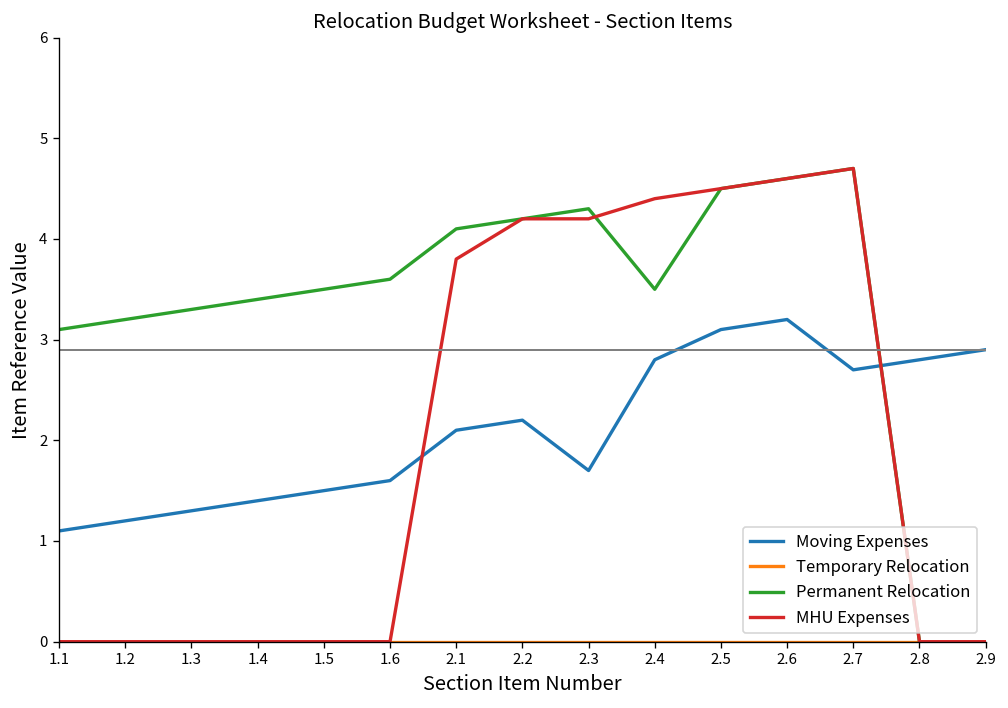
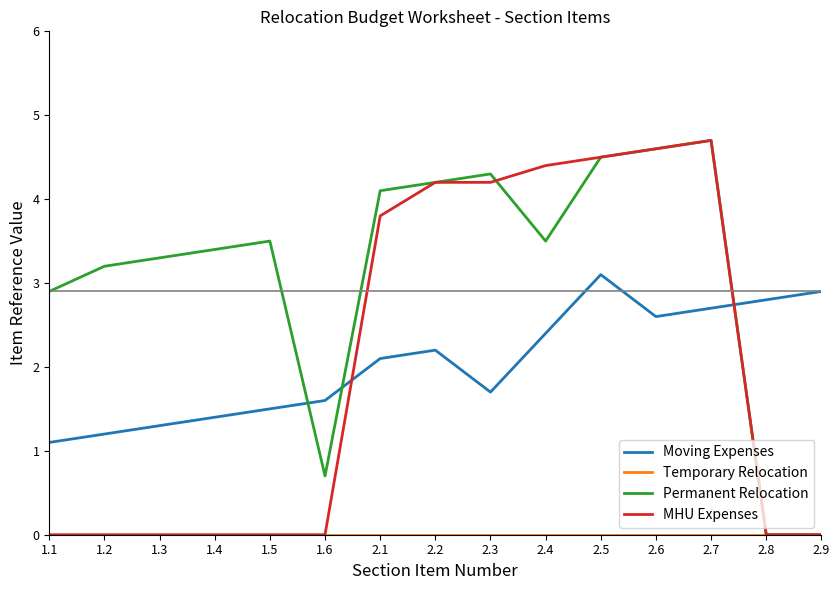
  {
    "Moving Expenses": {
      "1.1": 1.1,
      "1.2": 1.2,
      "1.3": 1.3,
      "1.4": 1.4,
      "1.5": 1.5,
      "1.6": 1.6,
      "2.1": 2.1,
      "2.2": 2.2,
      "2.3": 1.7,
-     "2.4": 2.8,
+     "2.4": 2.4,
      "2.5": 3.1,
-     "2.6": 3.2,
+     "2.6": 2.6,
      "2.7": 2.7,
      "2.8": 2.8,
      "2.9": 2.9
    },
    "Temporary Relocation": {
      "2.1": 0.0,
      "2.2": 0.0,
      "2.3": 0.0,
      "2.4": 0.0,
      "2.5": 0.0,
      "2.6": 0.0,
      "2.7": 0.0
    },
    "Permanent Relocation": {
-     "1.1": 3.1,
+     "1.1": 2.9,
      "1.2": 3.2,
      "1.3": 3.3,
      "1.4": 3.4,
      "1.5": 3.5,
-     "1.6": 3.6,
+     "1.6": 0.7,
      "2.1": 4.1,
      "2.3": 4.3,
      "2.4": 3.5
    },
    "MHU Expenses": {
      "2.1": 3.8,
      "2.3": 4.2,
      "2.4": 4.4
    }
  }
